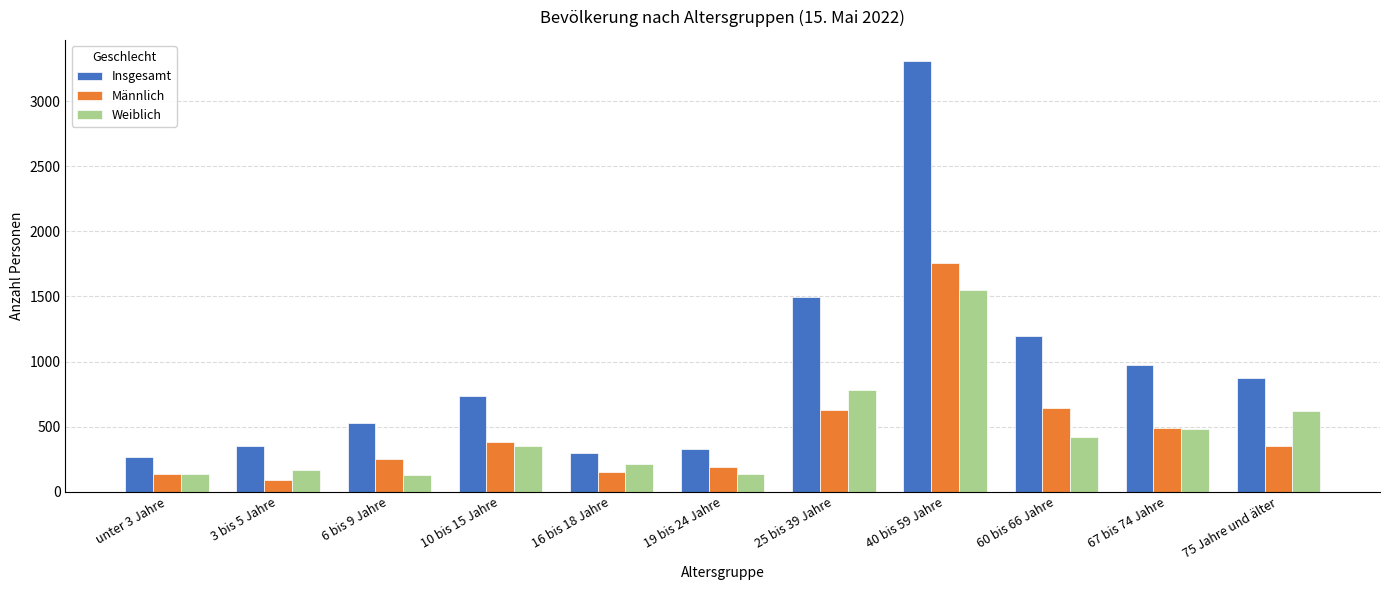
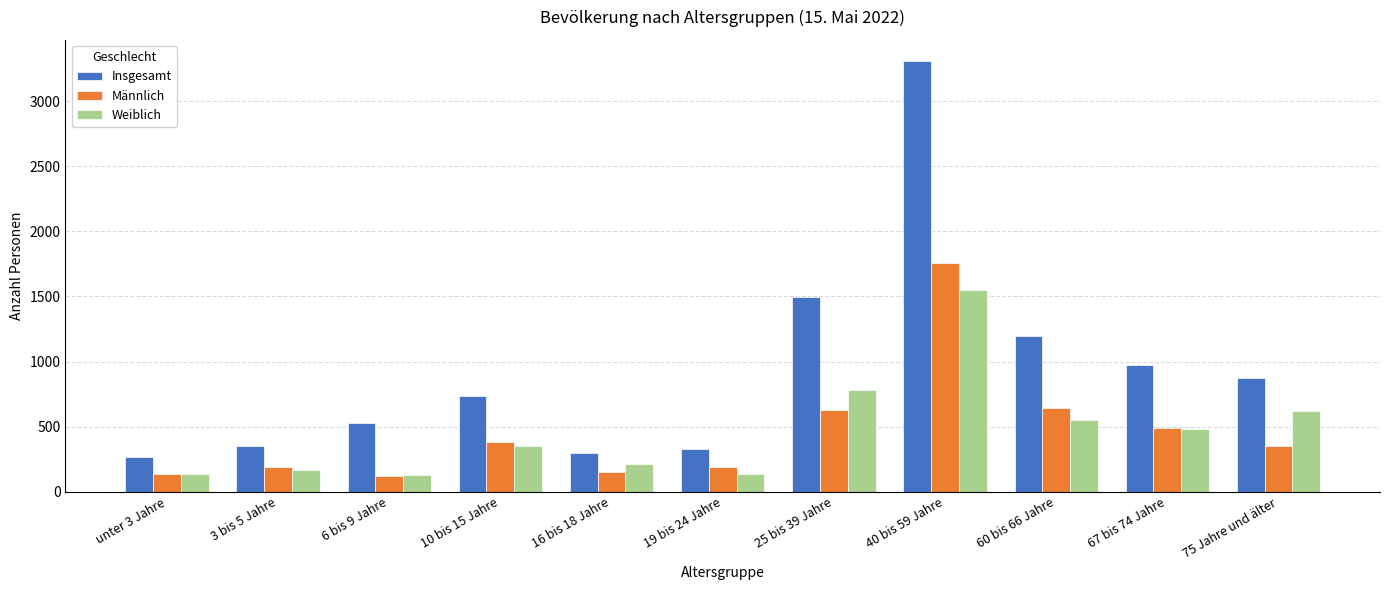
  {
    "Insgesamt": {
      "unter 3 Jahre": 270,
      "3 bis 5 Jahre": 350,
      "6 bis 9 Jahre": 530,
      "10 bis 15 Jahre": 740,
      "16 bis 18 Jahre": 300,
      "19 bis 24 Jahre": 330,
      "25 bis 39 Jahre": 1500,
      "40 bis 59 Jahre": 3310,
      "60 bis 66 Jahre": 1200,
      "67 bis 74 Jahre": 970,
      "75 Jahre und älter": 870
    },
    "Männlich": {
      "unter 3 Jahre": 140,
-     "3 bis 5 Jahre": 90,
-     "6 bis 9 Jahre": 250,
+     "3 bis 5 Jahre": 190,
+     "6 bis 9 Jahre": 120,
      "10 bis 15 Jahre": 390,
      "16 bis 18 Jahre": 160,
      "19 bis 24 Jahre": 190,
      "25 bis 39 Jahre": 630,
      "40 bis 59 Jahre": 1760,
      "60 bis 66 Jahre": 640,
      "67 bis 74 Jahre": 490,
      "75 Jahre und älter": 350
    },
    "Weiblich": {
      "unter 3 Jahre": 140,
      "3 bis 5 Jahre": 160,
      "6 bis 9 Jahre": 130,
      "10 bis 15 Jahre": 350,
      "16 bis 18 Jahre": 210,
      "19 bis 24 Jahre": 140,
      "25 bis 39 Jahre": 790,
      "40 bis 59 Jahre": 1550,
-     "60 bis 66 Jahre": 420,
+     "60 bis 66 Jahre": 550,
      "67 bis 74 Jahre": 480,
      "75 Jahre und älter": 620
    }
  }
